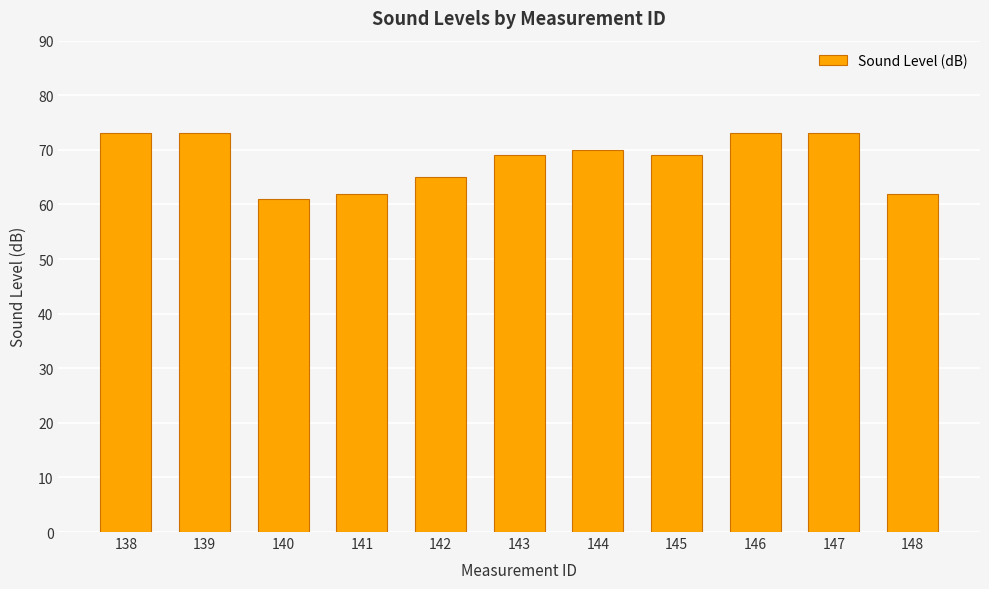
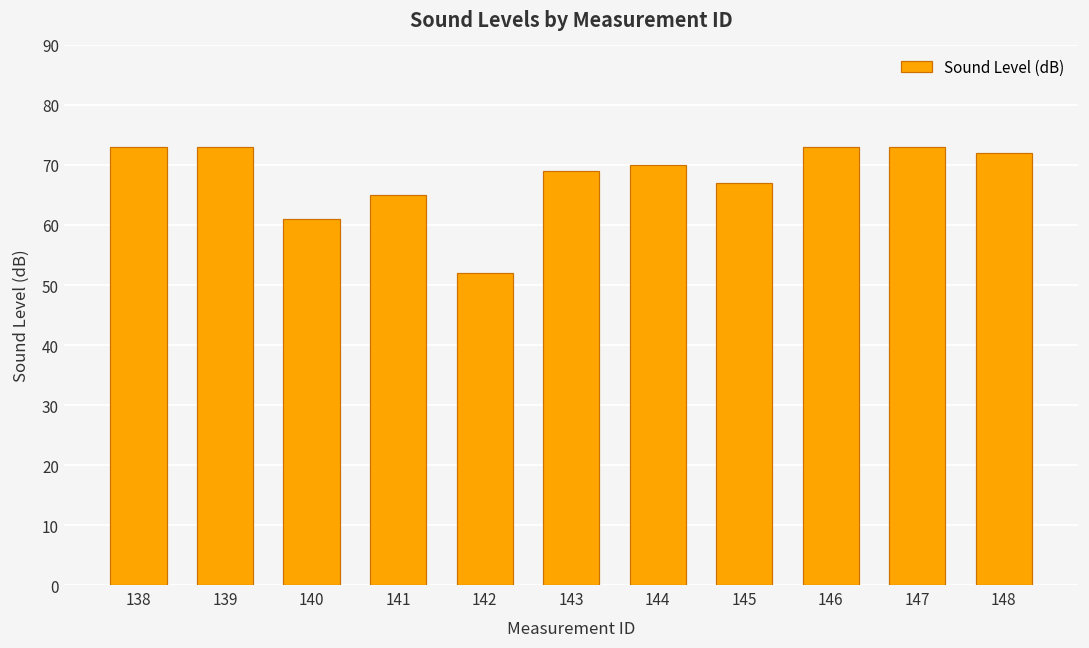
  {
    "138": 73,
    "139": 73,
    "140": 61,
-   "141": 62,
-   "142": 65,
+   "141": 65,
+   "142": 52,
    "143": 69,
    "144": 70,
-   "145": 69,
+   "145": 67,
    "146": 73,
    "147": 73,
-   "148": 62
+   "148": 72
  }
